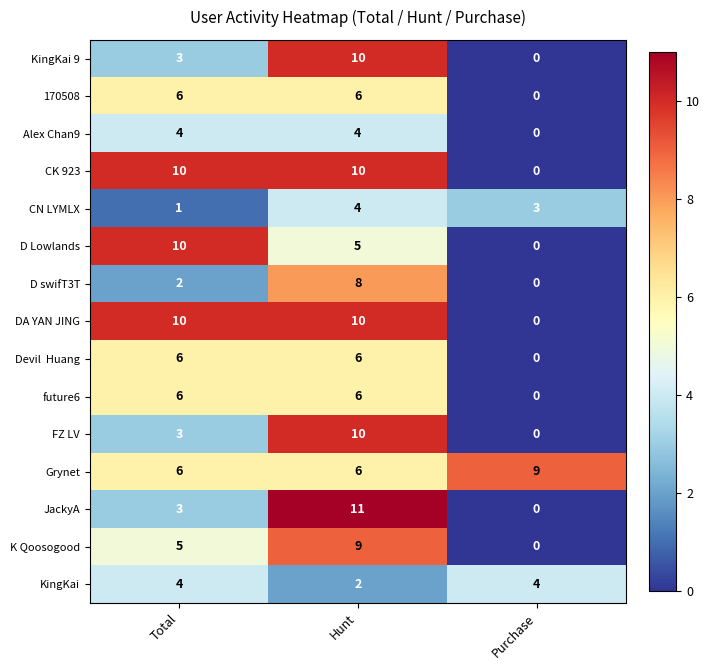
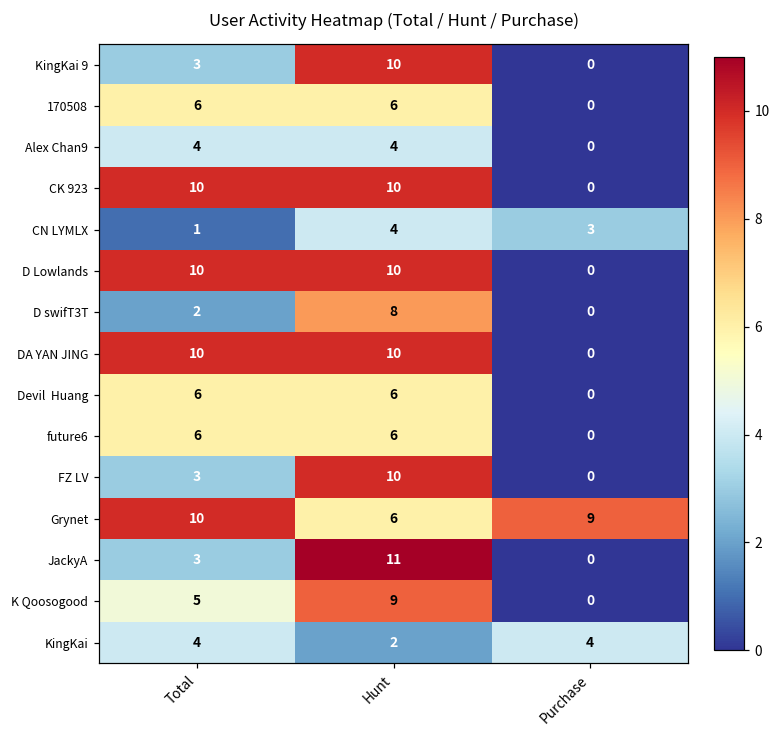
  {
    "KingKai 9": {
      "Total": 3,
      "Hunt": 10,
      "Purchase": 0
    },
    "170508": {
      "Total": 6,
      "Hunt": 6,
      "Purchase": 0
    },
    "Alex Chan9": {
      "Total": 4,
      "Hunt": 4,
      "Purchase": 0
    },
    "CK 923": {
      "Total": 10,
      "Hunt": 10,
      "Purchase": 0
    },
    "CN LYMLX": {
      "Total": 1,
      "Hunt": 4,
      "Purchase": 3
    },
    "D Lowlands": {
      "Total": 10,
-     "Hunt": 5,
+     "Hunt": 10,
      "Purchase": 0
    },
    "D swifT3T": {
      "Total": 2,
      "Hunt": 8,
      "Purchase": 0
    },
    "DA YAN JING": {
      "Total": 10,
      "Hunt": 10,
      "Purchase": 0
    },
    "Devil Huang": {
      "Total": 6,
      "Hunt": 6,
      "Purchase": 0
    },
    "future6": {
      "Total": 6,
      "Hunt": 6,
      "Purchase": 0
    },
    "FZ LV": {
      "Total": 3,
      "Hunt": 10,
      "Purchase": 0
    },
    "Grynet": {
-     "Total": 6,
+     "Total": 10,
      "Hunt": 6,
      "Purchase": 9
    },
    "JackyA": {
      "Total": 3,
      "Hunt": 11,
      "Purchase": 0
    },
    "K Qoosogood": {
      "Total": 5,
      "Hunt": 9,
      "Purchase": 0
    },
    "KingKai": {
      "Total": 4,
      "Hunt": 2,
      "Purchase": 4
    }
  }
